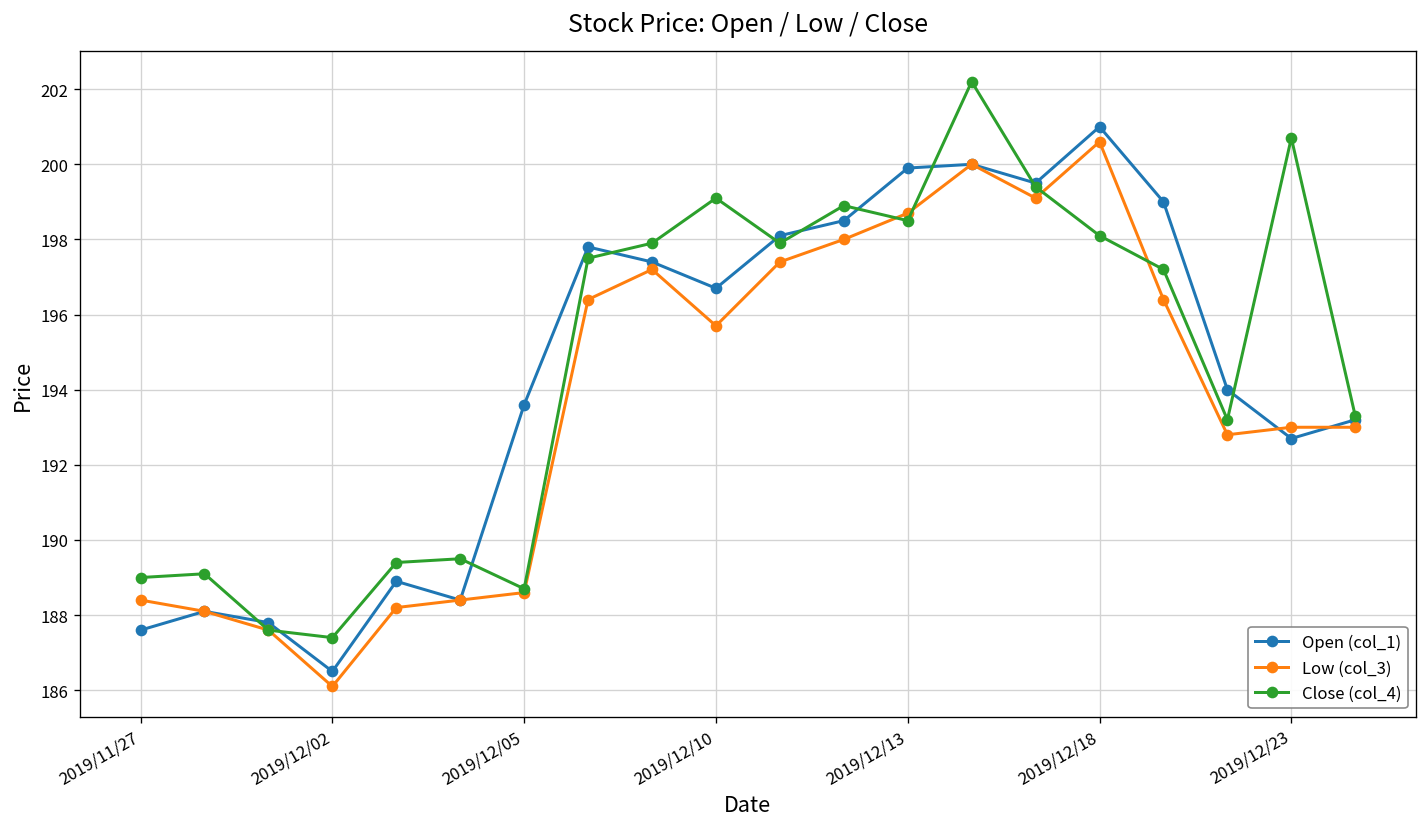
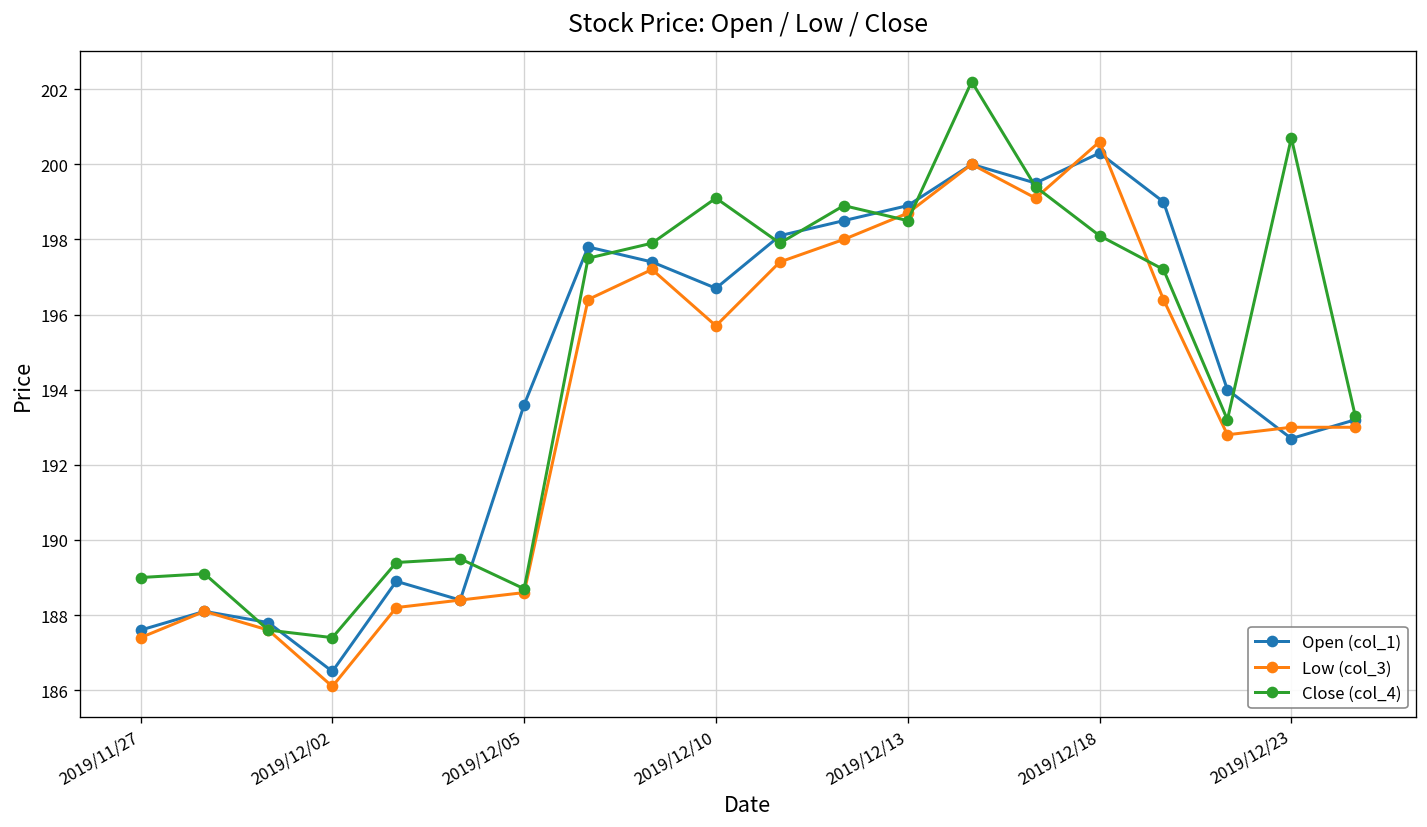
  {
    "Open (col_1)": {
      "2019/11/27": 187.6,
      "2019/12/02": 186.5,
      "2019/12/05": 193.6,
      "2019/12/10": 196.7,
-     "2019/12/13": 199.9,
-     "2019/12/18": 201.0,
+     "2019/12/13": 198.9,
+     "2019/12/18": 200.3,
      "2019/12/23": 192.7
    },
    "Low (col_3)": {
-     "2019/11/27": 188.4,
+     "2019/11/27": 187.4,
      "2019/12/02": 186.1,
      "2019/12/05": 188.6,
      "2019/12/10": 195.7,
      "2019/12/13": 198.7,
      "2019/12/18": 200.6,
      "2019/12/23": 193.0
    },
    "Close (col_4)": {
      "2019/11/27": 189.0,
      "2019/12/02": 187.4,
      "2019/12/05": 188.7,
      "2019/12/10": 199.1,
      "2019/12/13": 198.5,
      "2019/12/18": 198.1,
      "2019/12/23": 200.7
    }
  }
